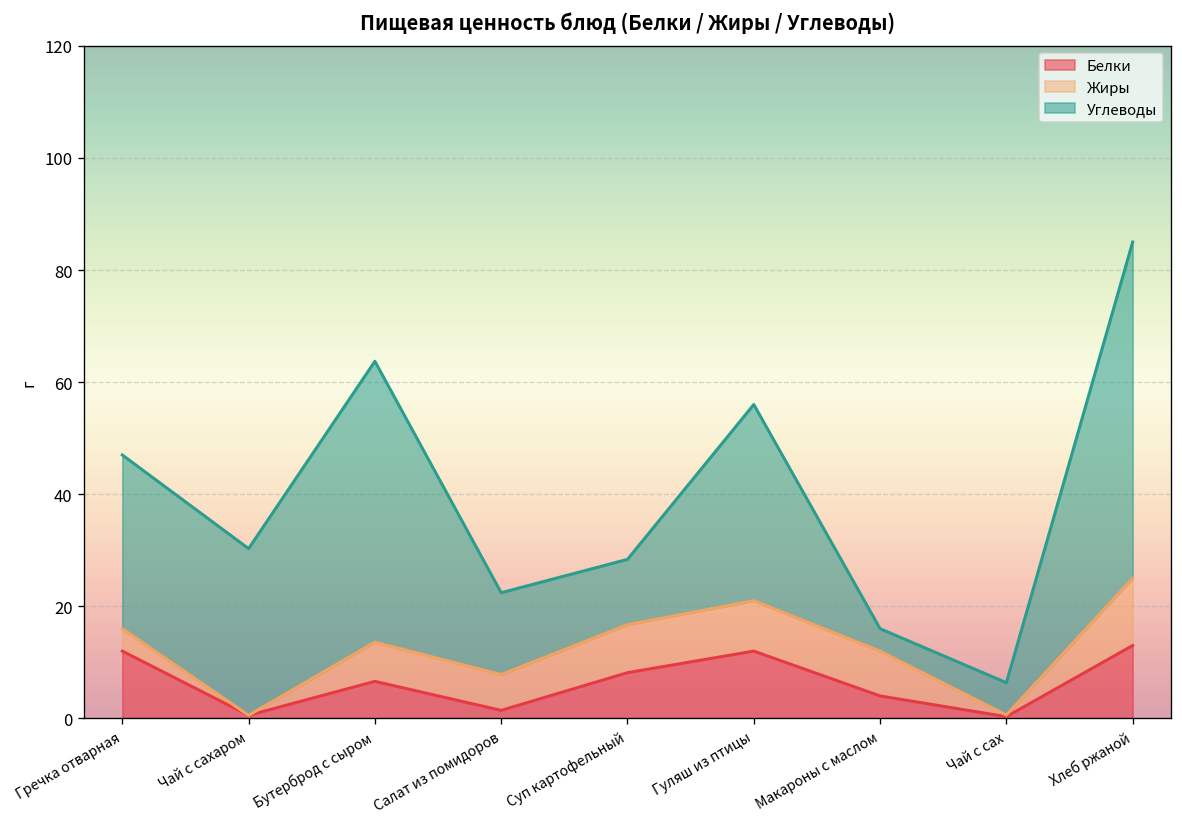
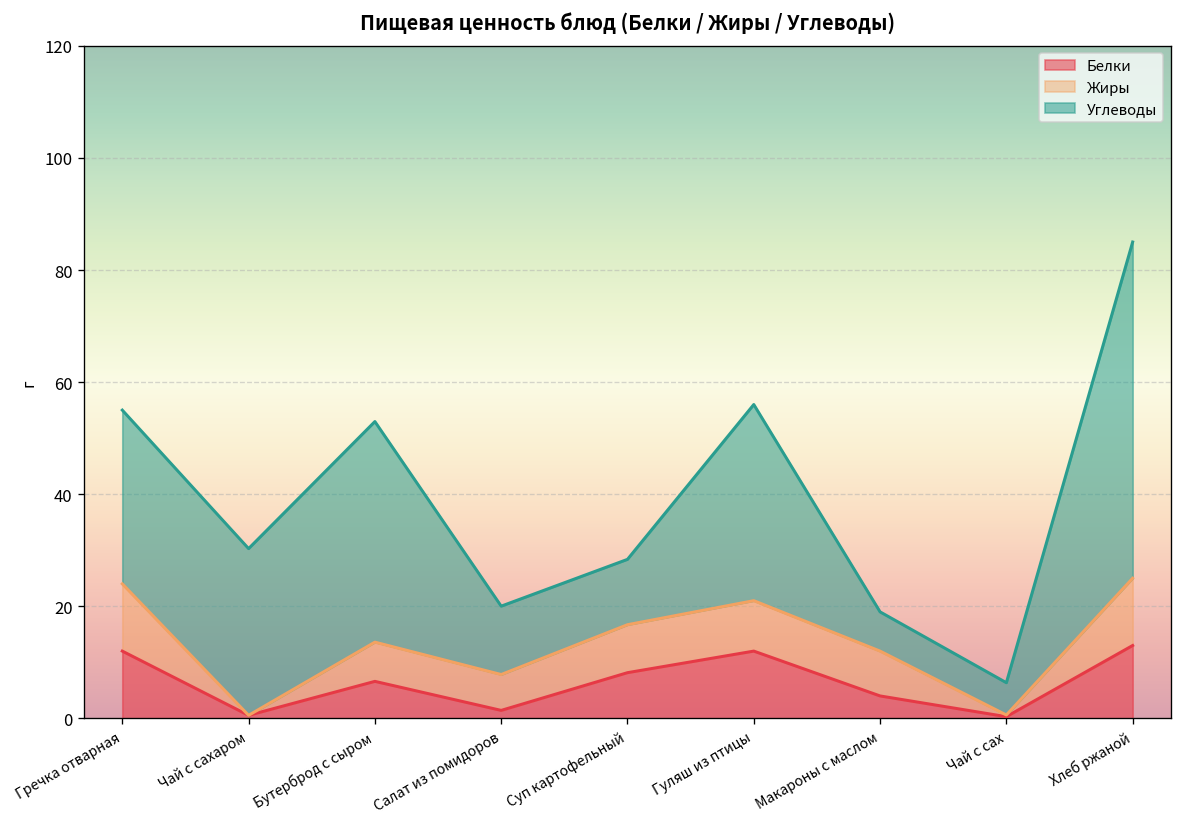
  {
    "Белки": {
      "Гречка отварная": 12,
      "Бутерброд с сыром": 7,
      "Салат из помидоров": 1,
      "Суп картофельный": 8,
      "Гуляш из птицы": 12,
      "Макароны с маслом": 4,
      "Хлеб ржаной": 13
    },
    "Жиры": {
-     "Гречка отварная": 4,
+     "Гречка отварная": 12,
      "Бутерброд с сыром": 7,
      "Салат из помидоров": 6,
      "Суп картофельный": 9,
      "Гуляш из птицы": 9,
      "Макароны с маслом": 8,
      "Хлеб ржаной": 12
    },
    "Углеводы": {
      "Гречка отварная": 31,
      "Чай с сахаром": 30,
-     "Бутерброд с сыром": 50,
-     "Салат из помидоров": 15,
+     "Бутерброд с сыром": 39,
+     "Салат из помидоров": 12,
      "Суп картофельный": 12,
      "Гуляш из птицы": 35,
-     "Макароны с маслом": 4,
+     "Макароны с маслом": 7,
      "Чай с сах": 6,
      "Хлеб ржаной": 60
    }
  }
